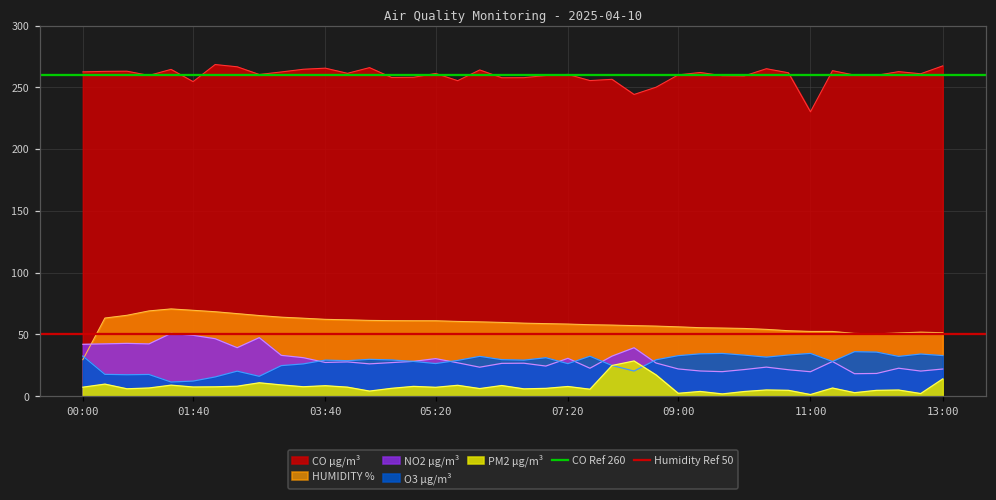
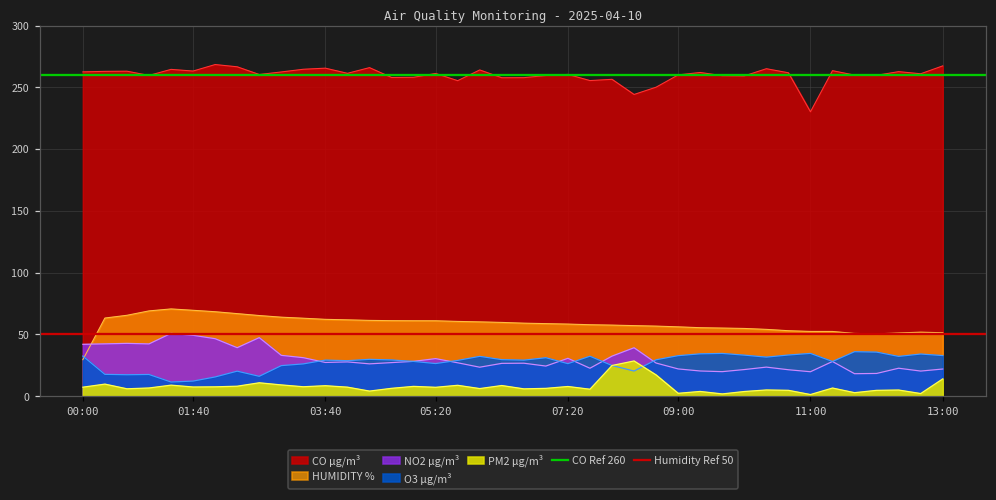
  {
    "CO µg/m³": {
      "00:00": 263,
-     "01:40": 255,
+     "01:40": 263,
      "03:40": 266,
      "05:20": 261,
      "07:20": 260,
      "09:00": 260,
      "11:00": 230,
      "13:00": 267
    },
    "HUMIDITY %": {
      "00:00": 30,
      "01:40": 70,
      "03:40": 62,
      "05:20": 61,
      "07:20": 58,
      "09:00": 56,
      "11:00": 52,
      "13:00": 51
    },
    "NO2 µg/m³": {
      "00:00": 42,
      "01:40": 49,
      "05:20": 30,
      "07:20": 31,
      "09:00": 22,
      "11:00": 20,
      "13:00": 22
    },
    "O3 µg/m³": {
      "00:00": 33,
      "01:40": 12,
      "05:20": 26,
      "07:20": 26,
      "09:00": 33,
      "11:00": 35,
      "13:00": 33
    },
    "PM2 µg/m³": {
      "00:00": 7,
      "01:40": 8,
      "03:40": 9,
      "05:20": 7,
      "07:20": 8,
      "09:00": 2,
      "11:00": 1,
      "13:00": 14
    }
  }
